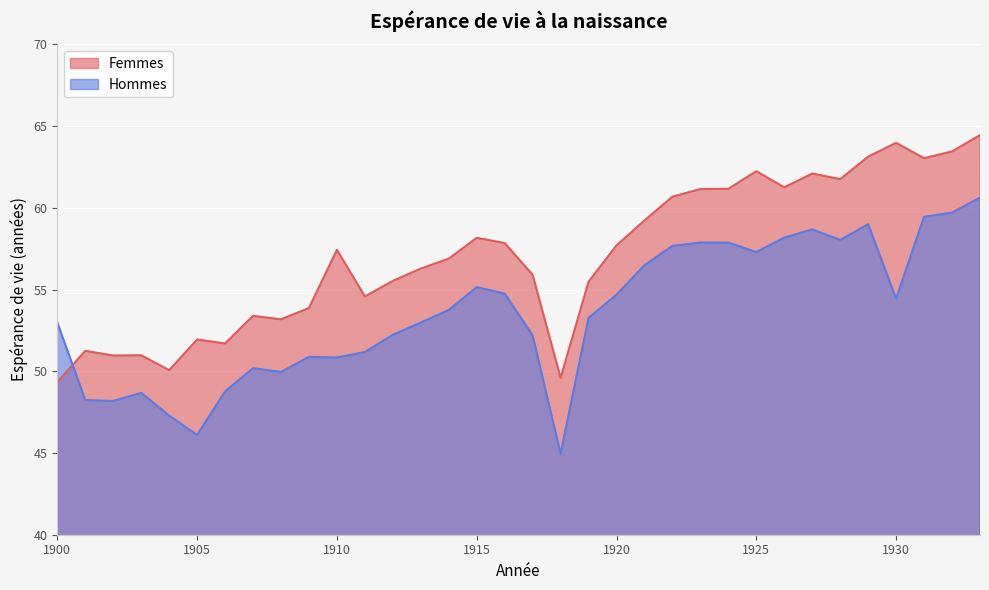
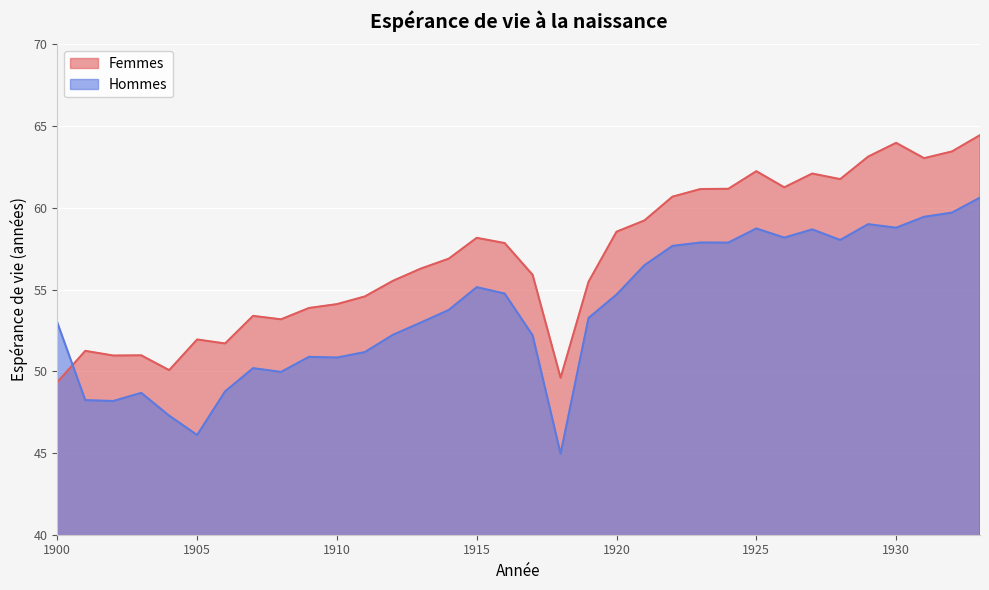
  {
    "Femmes": {
      "1900": 49.3,
      "1905": 51.9,
-     "1910": 57.4,
+     "1910": 54.1,
      "1915": 58.2,
-     "1920": 57.7,
+     "1920": 58.5,
      "1925": 62.2,
      "1930": 64.0
    },
    "Hommes": {
      "1900": 53.0,
      "1905": 46.1,
      "1910": 50.8,
      "1915": 55.1,
      "1920": 54.7,
-     "1925": 57.3,
-     "1930": 54.4
+     "1925": 58.7,
+     "1930": 58.8
    }
  }
